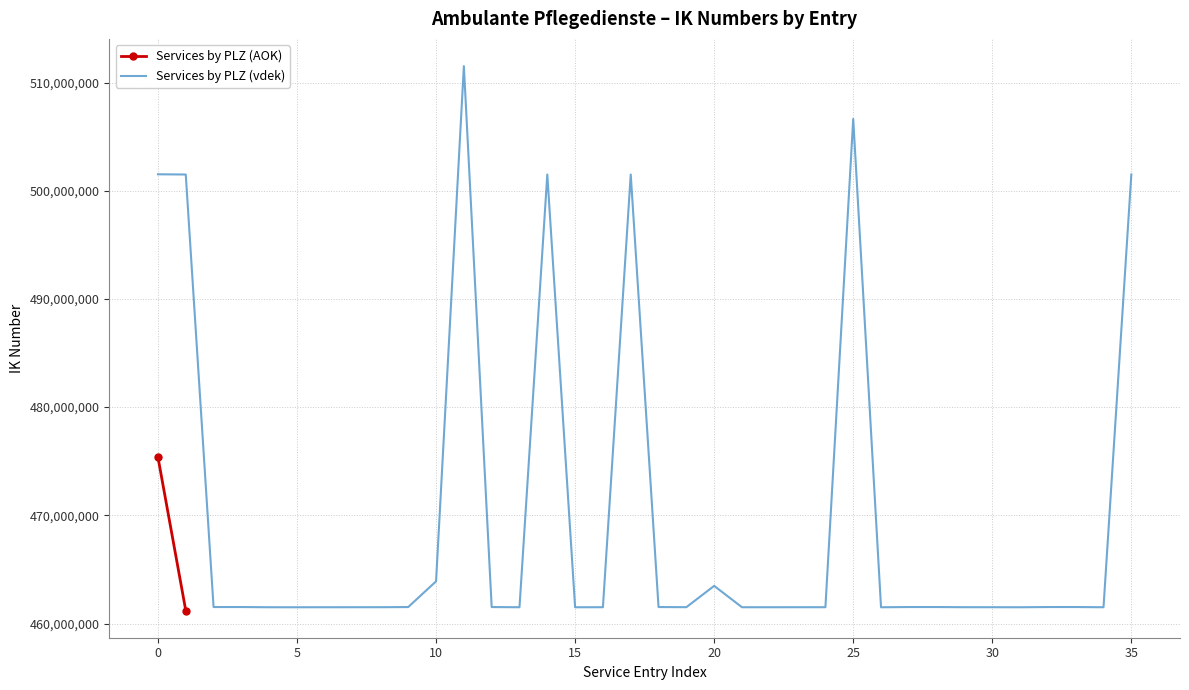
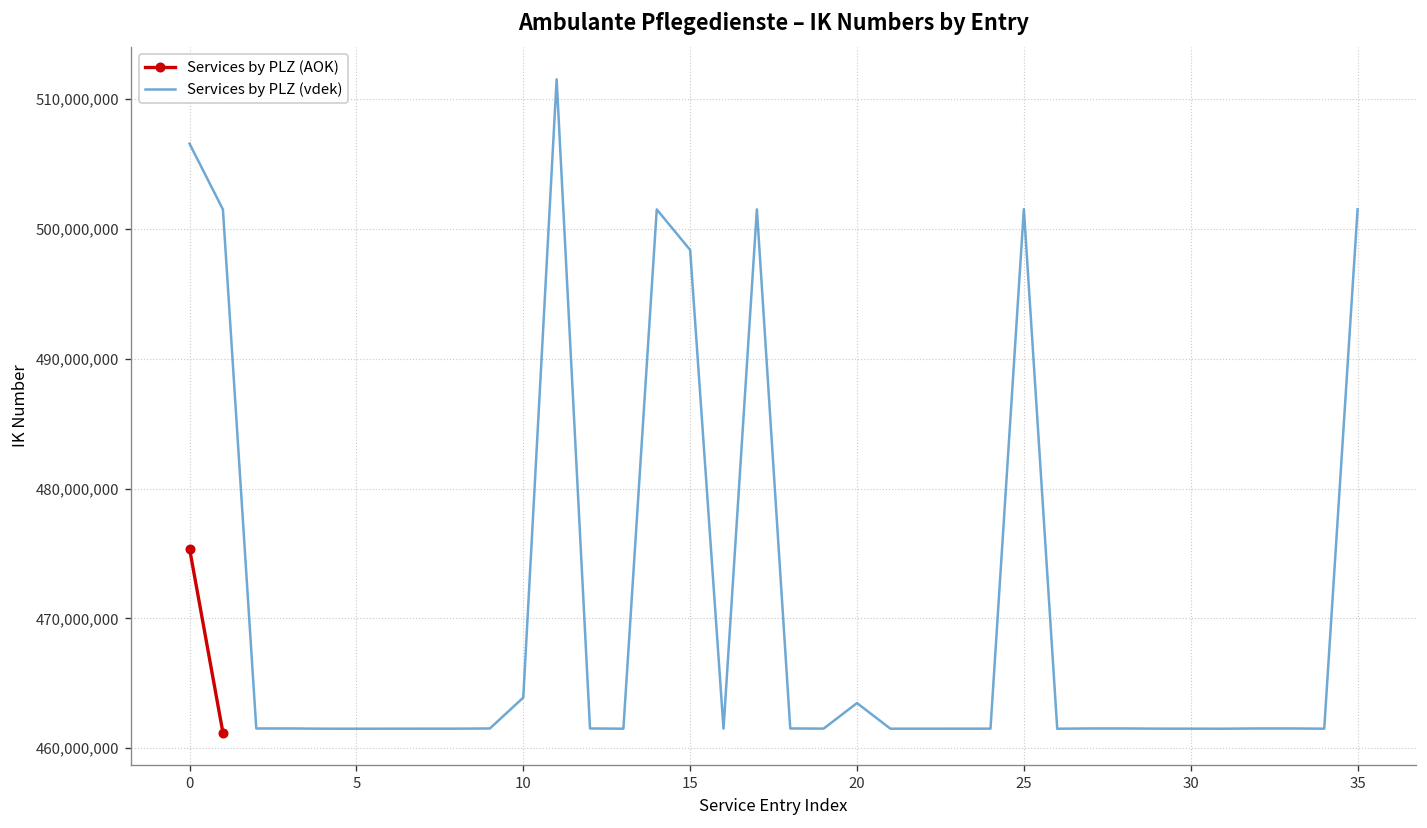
  {
    "Services by PLZ (AOK)": {
      "0": "475,400,000"
    },
    "Services by PLZ (vdek)": {
-     "0": "501,500,000",
+     "0": "506,600,000",
      "5": "461,500,000",
      "10": "463,900,000",
-     "15": "461,500,000",
+     "15": "498,400,000",
      "20": "463,500,000",
-     "25": "506,600,000",
+     "25": "501,500,000",
      "30": "461,500,000",
      "35": "501,500,000"
    }
  }
